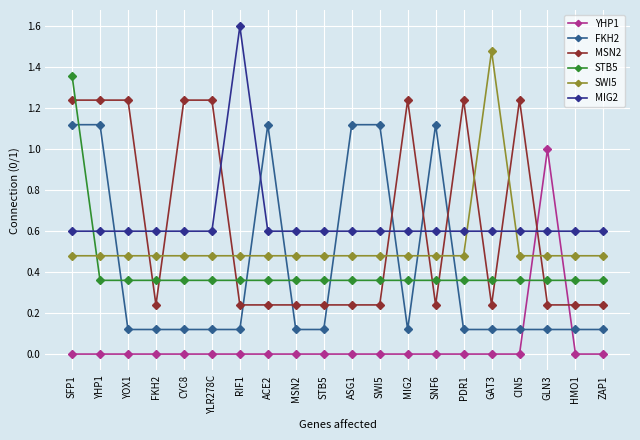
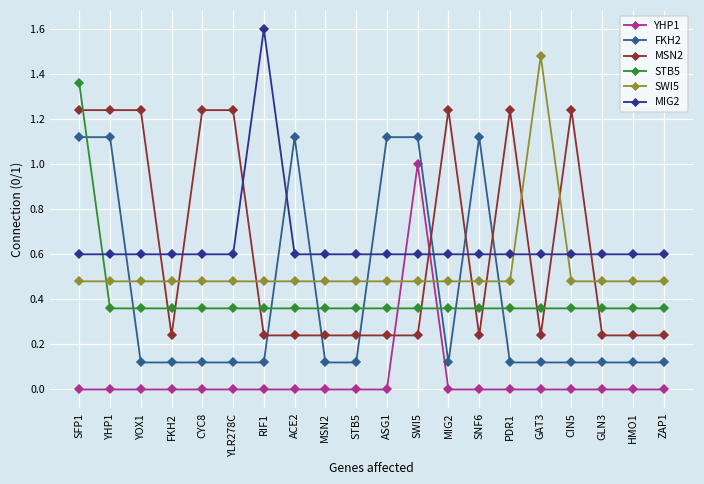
  {
    "YHP1": {
      "SFP1": 0,
      "YHP1": 0,
      "YOX1": 0,
      "FKH2": 0,
      "CYC8": 0,
      "YLR278C": 0,
      "RIF1": 0,
      "ACE2": 0,
      "MSN2": 0,
      "STB5": 0,
      "ASG1": 0,
-     "SWI5": 0,
+     "SWI5": 1,
      "MIG2": 0,
      "SNF6": 0,
      "PDR1": 0,
      "GAT3": 0,
      "CIN5": 0,
-     "GLN3": 1,
+     "GLN3": 0,
      "HMO1": 0,
      "ZAP1": 0
    },
    "MSN2": {
      "SFP1": 1.24,
      "YHP1": 1.24,
      "YOX1": 1.24,
      "FKH2": 0.24,
      "CYC8": 1.24,
      "YLR278C": 1.24,
      "RIF1": 0.24,
      "ACE2": 0.24,
      "MSN2": 0.24,
      "STB5": 0.24,
      "ASG1": 0.24,
      "SWI5": 0.24,
      "MIG2": 1.24,
      "SNF6": 0.24,
      "PDR1": 1.24,
      "GAT3": 0.24,
      "CIN5": 1.24,
      "GLN3": 0.24,
      "HMO1": 0.24,
      "ZAP1": 0.24
    },
    "STB5": {
      "SFP1": 1.36,
      "YHP1": 0.36,
      "YOX1": 0.36,
      "FKH2": 0.36,
      "CYC8": 0.36,
      "YLR278C": 0.36,
      "RIF1": 0.36,
      "ACE2": 0.36,
      "MSN2": 0.36,
      "STB5": 0.36,
      "ASG1": 0.36,
      "SWI5": 0.36,
      "MIG2": 0.36,
      "SNF6": 0.36,
      "PDR1": 0.36,
      "GAT3": 0.36,
      "CIN5": 0.36,
      "GLN3": 0.36,
      "HMO1": 0.36,
      "ZAP1": 0.36
    },
    "SWI5": {
      "SFP1": 0.48,
      "YHP1": 0.48,
      "YOX1": 0.48,
      "FKH2": 0.48,
      "CYC8": 0.48,
      "YLR278C": 0.48,
      "RIF1": 0.48,
      "ACE2": 0.48,
      "MSN2": 0.48,
      "STB5": 0.48,
      "ASG1": 0.48,
      "SWI5": 0.48,
      "MIG2": 0.48,
      "SNF6": 0.48,
      "PDR1": 0.48,
      "GAT3": 1.48,
      "CIN5": 0.48,
      "GLN3": 0.48,
      "HMO1": 0.48,
      "ZAP1": 0.48
    }
  }
